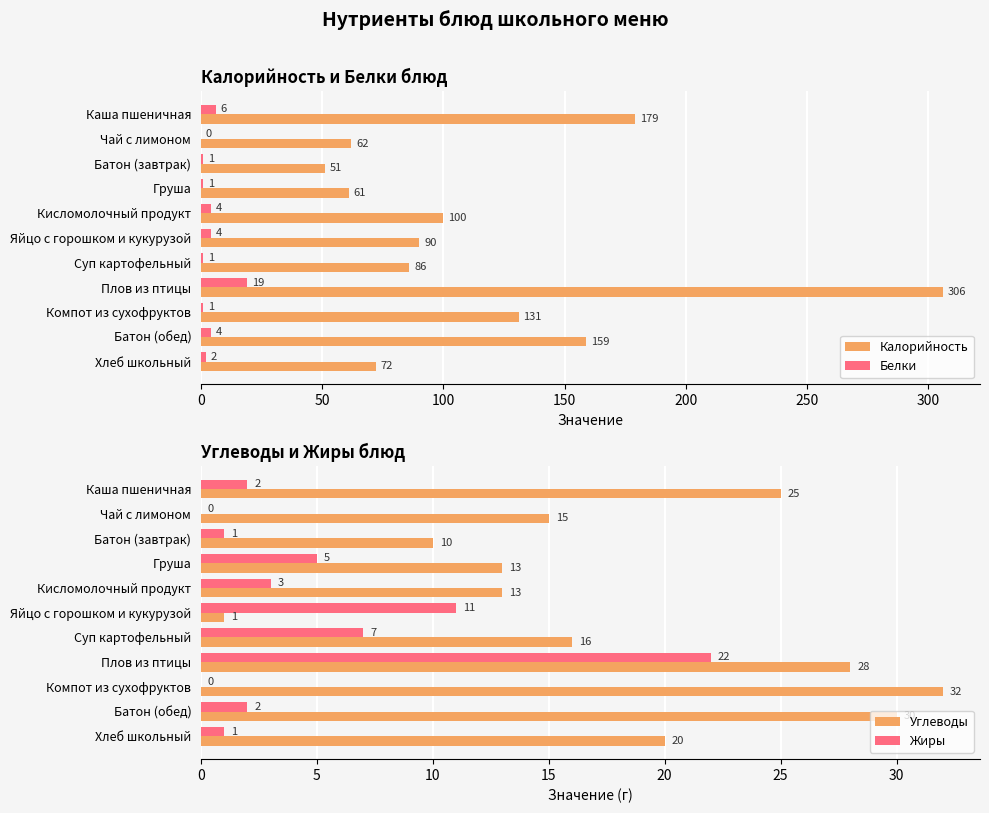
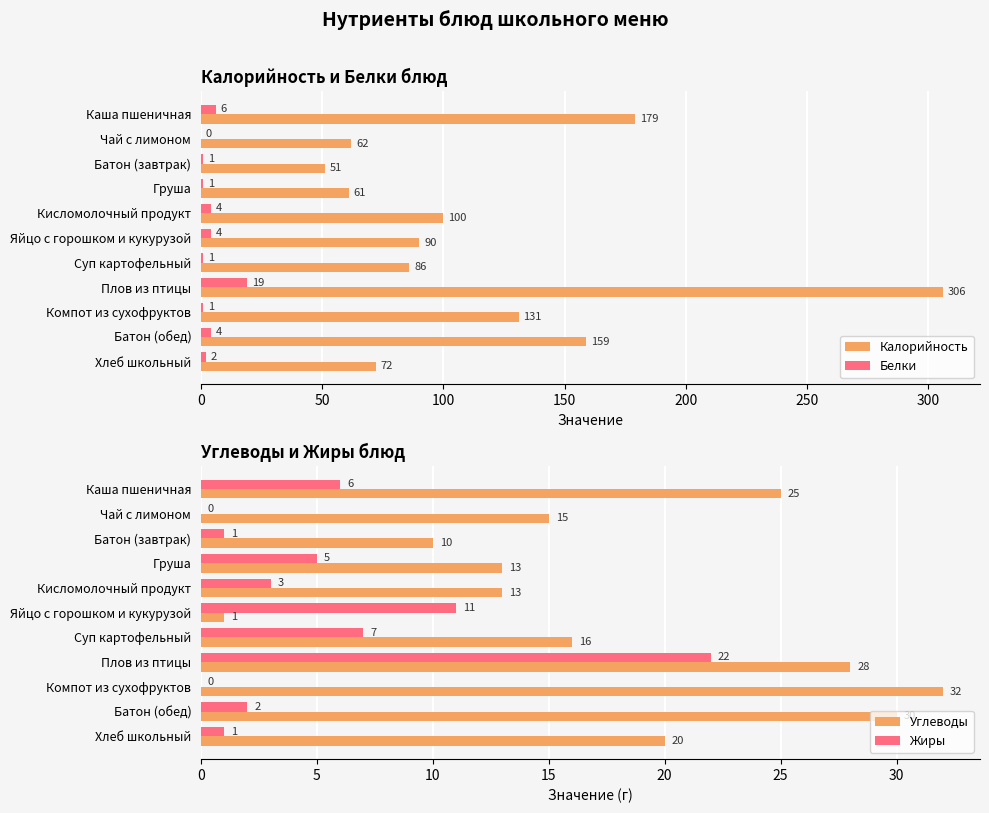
  {
    "Калорийность и Белки блюд": {
      "Калорийность": {
        "Каша пшеничная": 179,
        "Чай с лимоном": 62,
        "Батон (завтрак)": 51,
        "Груша": 61,
        "Кисломолочный продукт": 100,
        "Яйцо с горошком и кукурузой": 90,
        "Суп картофельный": 86,
        "Плов из птицы": 306,
        "Компот из сухофруктов": 131,
        "Батон (обед)": 159,
        "Хлеб школьный": 72
      },
      "Белки": {
        "Каша пшеничная": 6,
        "Чай с лимоном": 0,
        "Батон (завтрак)": 1,
        "Груша": 1,
        "Кисломолочный продукт": 4,
        "Яйцо с горошком и кукурузой": 4,
        "Суп картофельный": 1,
        "Плов из птицы": 19,
        "Компот из сухофруктов": 1,
        "Батон (обед)": 4,
        "Хлеб школьный": 2
      }
    },
    "Углеводы и Жиры блюд": {
      "Углеводы": {
        "Каша пшеничная": 25,
        "Чай с лимоном": 15,
        "Батон (завтрак)": 10,
        "Груша": 13,
        "Кисломолочный продукт": 13,
        "Яйцо с горошком и кукурузой": 1,
        "Суп картофельный": 16,
        "Плов из птицы": 28,
        "Компот из сухофруктов": 32,
        "Хлеб школьный": 20
      },
      "Жиры": {
-       "Каша пшеничная": 2,
+       "Каша пшеничная": 6,
        "Чай с лимоном": 0,
        "Батон (завтрак)": 1,
        "Груша": 5,
        "Кисломолочный продукт": 3,
        "Яйцо с горошком и кукурузой": 11,
        "Суп картофельный": 7,
        "Плов из птицы": 22,
        "Компот из сухофруктов": 0,
        "Батон (обед)": 2,
        "Хлеб школьный": 1
      }
    }
  }
